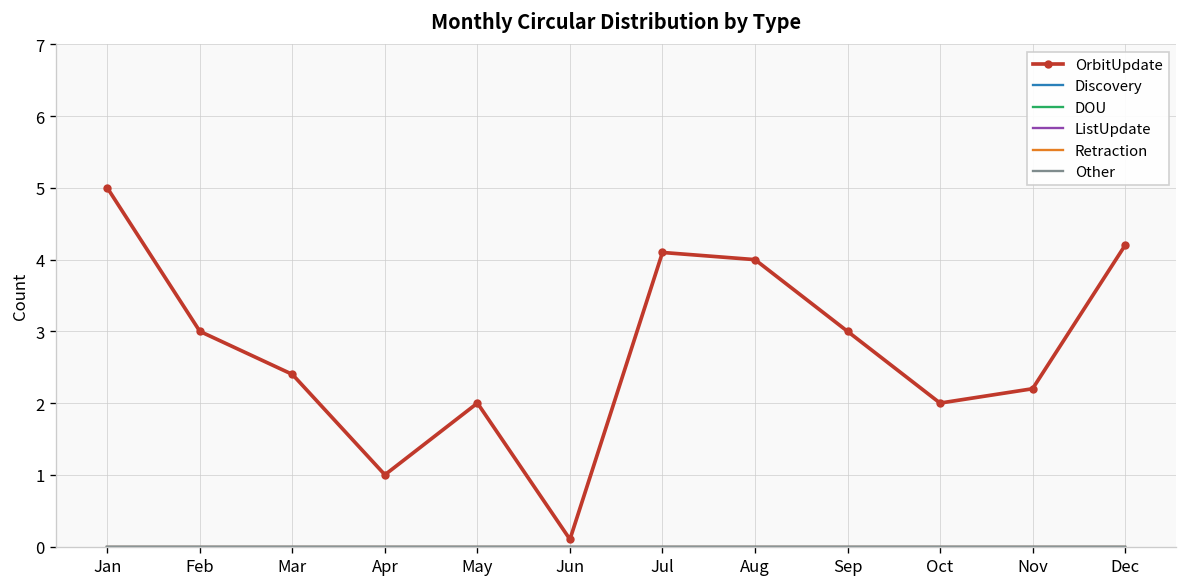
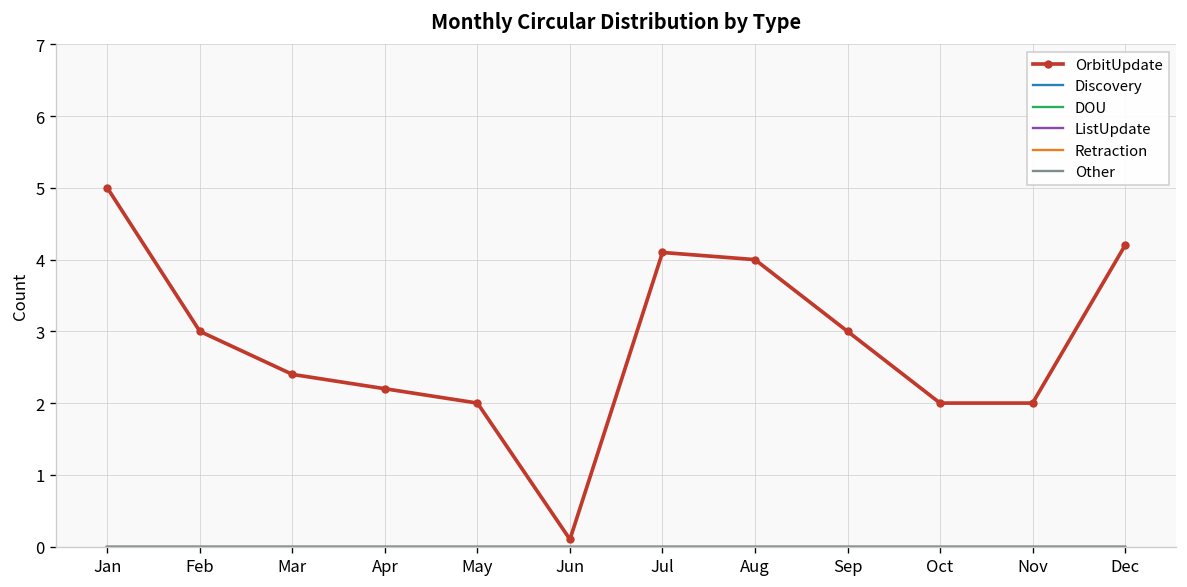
  {
    "OrbitUpdate": {
      "Jan": 5.0,
      "Feb": 3.0,
      "Mar": 2.4,
-     "Apr": 1.0,
+     "Apr": 2.2,
      "May": 2.0,
      "Jun": 0.1,
      "Jul": 4.1,
      "Aug": 4.0,
      "Sep": 3.0,
      "Oct": 2.0,
-     "Nov": 2.2,
+     "Nov": 2.0,
      "Dec": 4.2
    },
    "Other": {
      "Jan": 0.0,
      "Feb": 0.0,
      "Mar": 0.0,
      "Apr": 0.0,
      "May": 0.0,
      "Jun": 0.0,
      "Jul": 0.0,
      "Aug": 0.0,
      "Sep": 0.0,
      "Oct": 0.0,
      "Nov": 0.0,
      "Dec": 0.0
    }
  }
